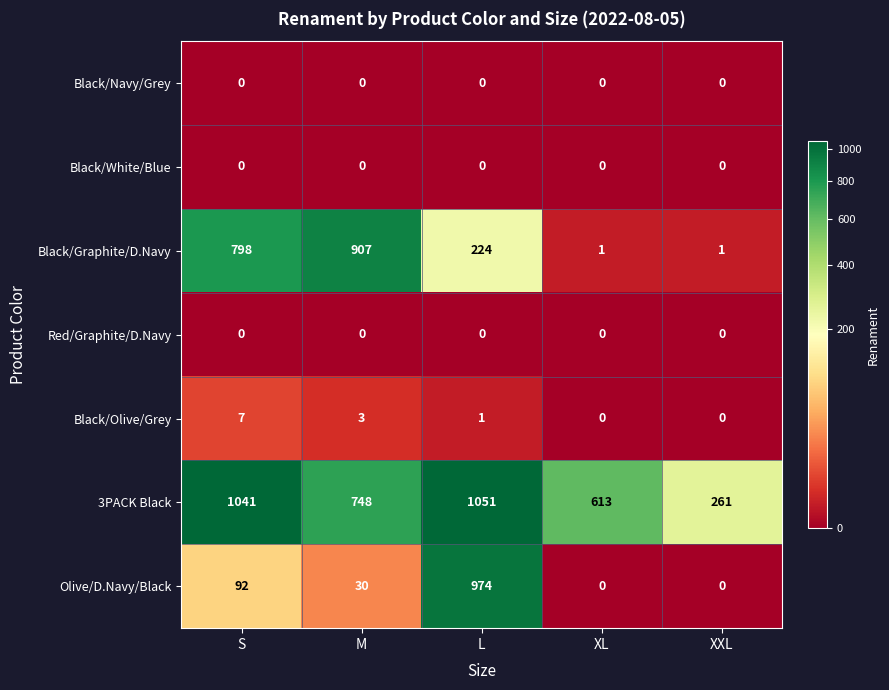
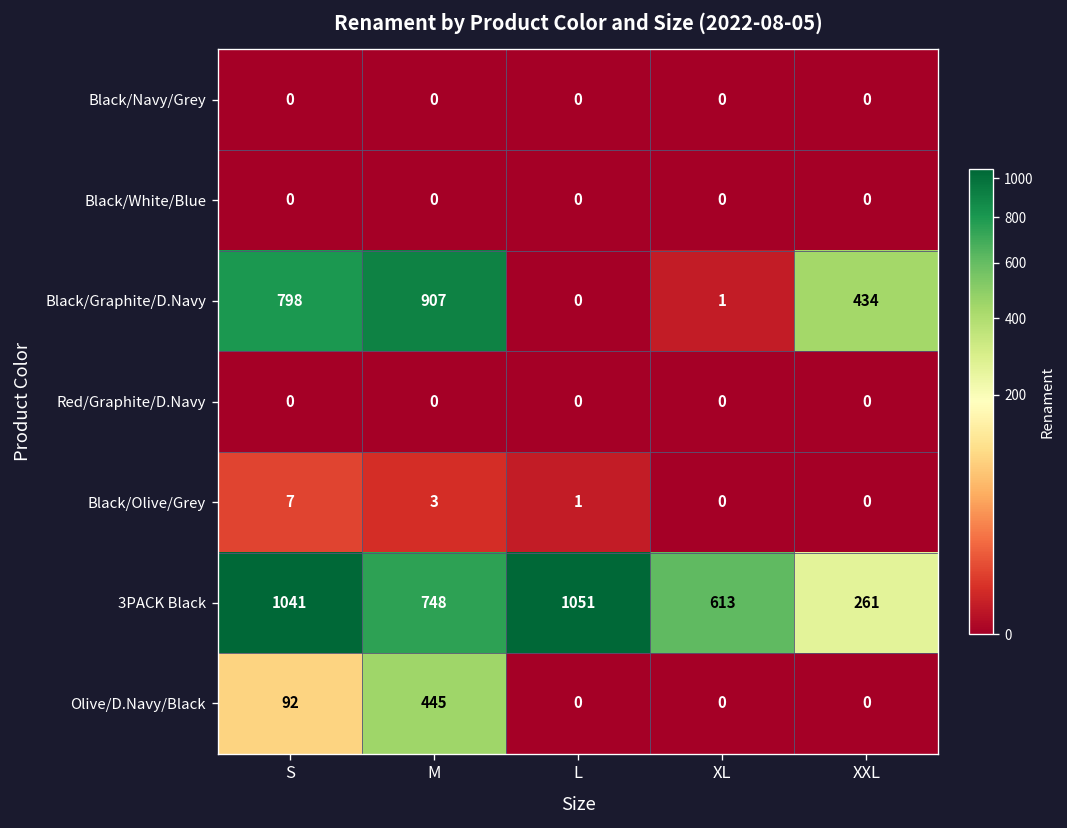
  {
    "Black/Navy/Grey": {
      "S": 0,
      "M": 0,
      "L": 0,
      "XL": 0,
      "XXL": 0
    },
    "Black/White/Blue": {
      "S": 0,
      "M": 0,
      "L": 0,
      "XL": 0,
      "XXL": 0
    },
    "Black/Graphite/D.Navy": {
      "S": 798,
      "M": 907,
-     "L": 224,
+     "L": 0,
      "XL": 1,
-     "XXL": 1
+     "XXL": 434
    },
    "Red/Graphite/D.Navy": {
      "S": 0,
      "M": 0,
      "L": 0,
      "XL": 0,
      "XXL": 0
    },
    "Black/Olive/Grey": {
      "S": 7,
      "M": 3,
      "L": 1,
      "XL": 0,
      "XXL": 0
    },
    "3PACK Black": {
      "S": 1041,
      "M": 748,
      "L": 1051,
      "XL": 613,
      "XXL": 261
    },
    "Olive/D.Navy/Black": {
      "S": 92,
-     "M": 30,
-     "L": 974,
+     "M": 445,
+     "L": 0,
      "XL": 0,
      "XXL": 0
    }
  }
